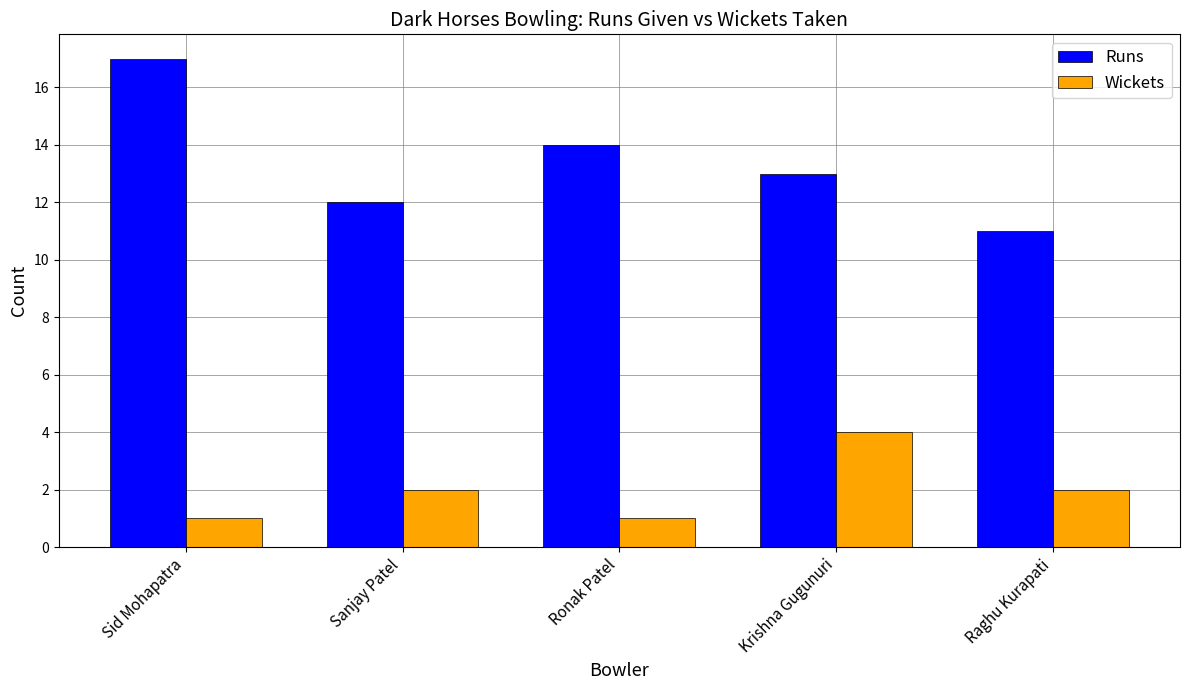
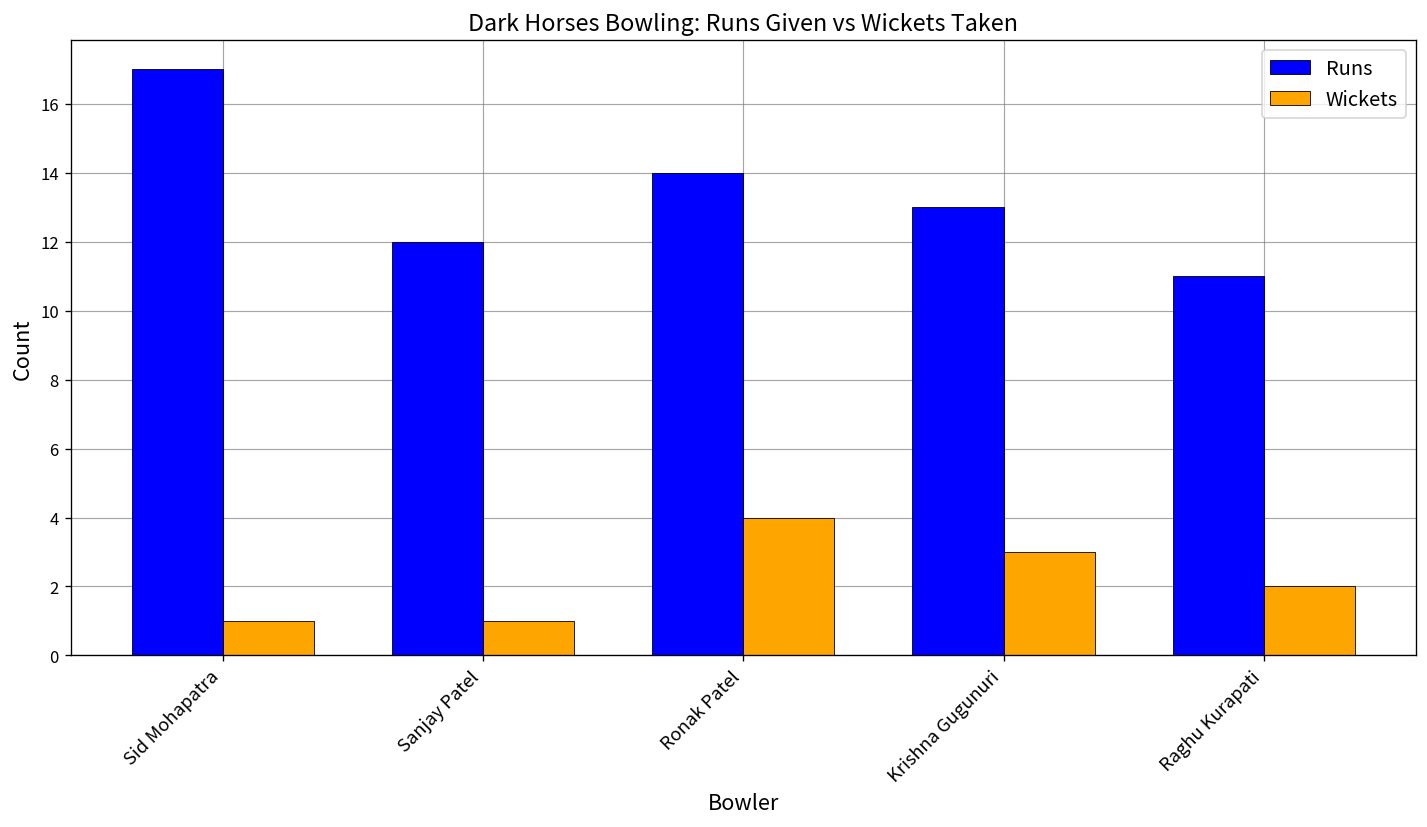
  {
    "Runs": {
      "Sid Mohapatra": 17,
      "Sanjay Patel": 12,
      "Ronak Patel": 14,
      "Krishna Gugunuri": 13,
      "Raghu Kurapati": 11
    },
    "Wickets": {
      "Sid Mohapatra": 1,
-     "Sanjay Patel": 2,
-     "Ronak Patel": 1,
-     "Krishna Gugunuri": 4,
+     "Sanjay Patel": 1,
+     "Ronak Patel": 4,
+     "Krishna Gugunuri": 3,
      "Raghu Kurapati": 2
    }
  }
